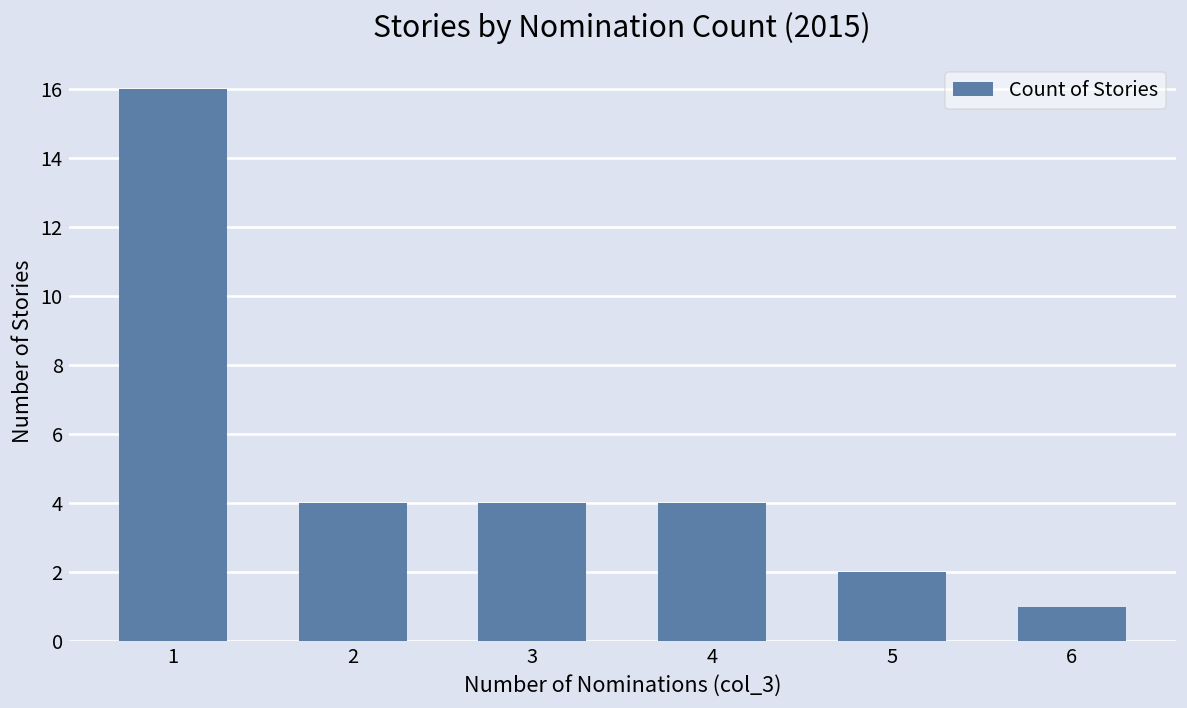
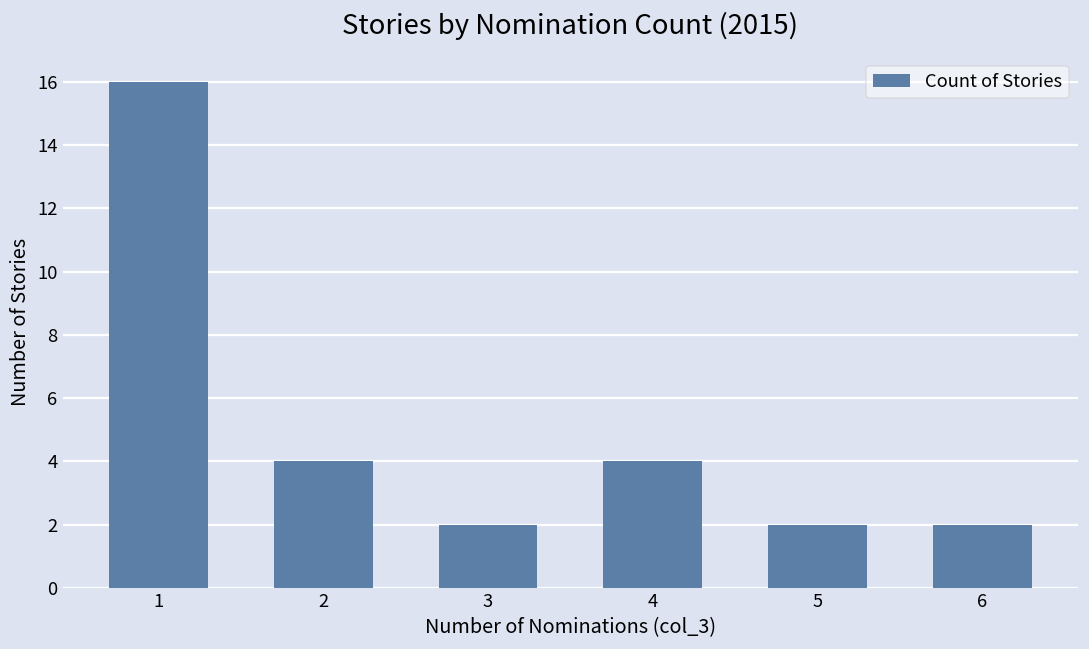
  {
    "1": 16,
    "2": 4,
-   "3": 4,
+   "3": 2,
    "4": 4,
    "5": 2,
-   "6": 1
+   "6": 2
  }
